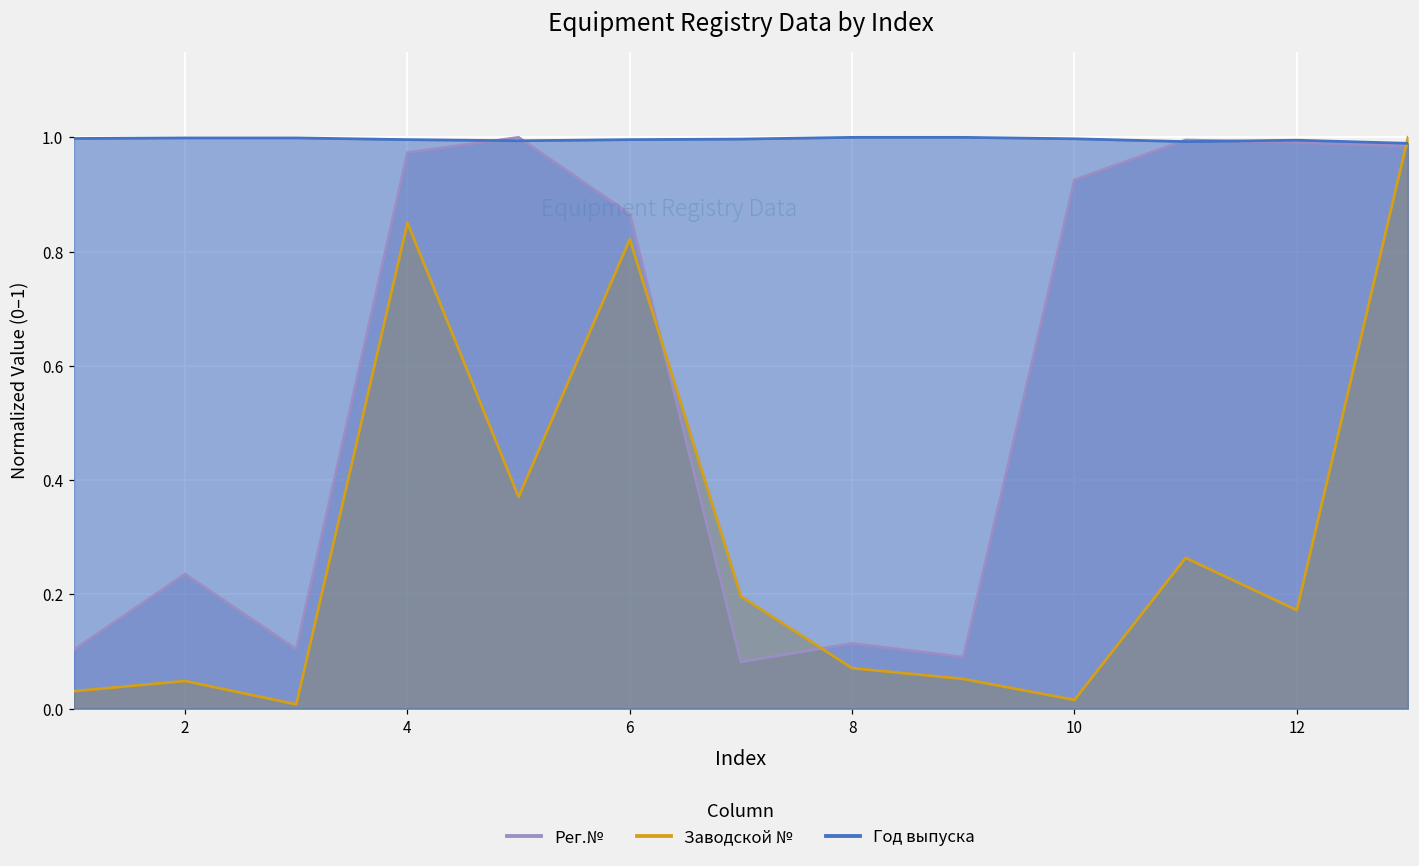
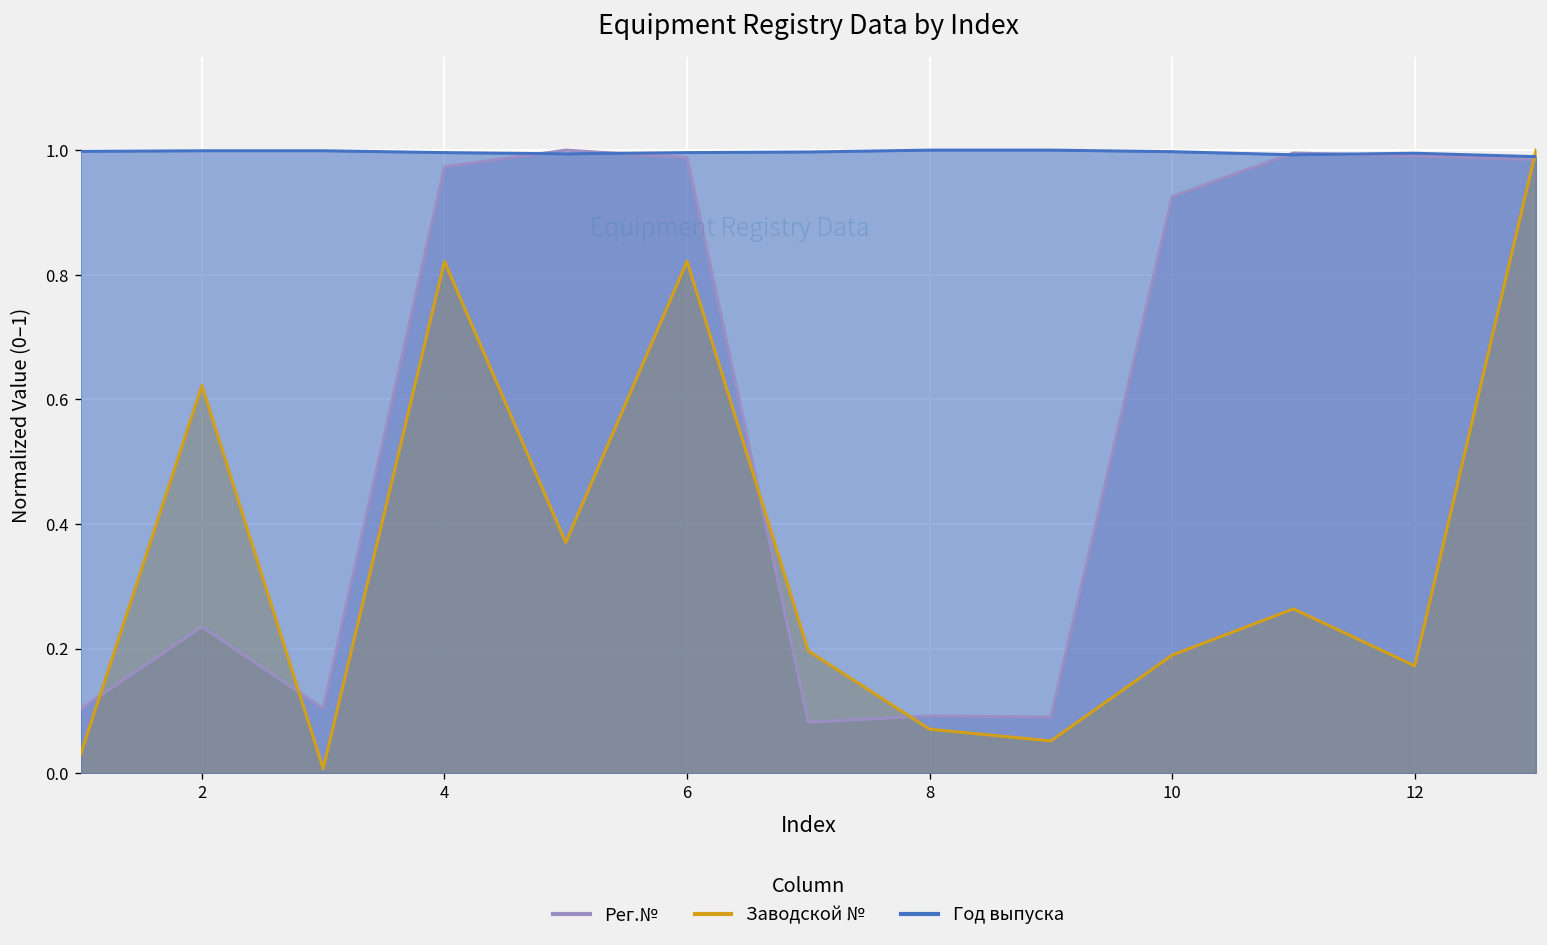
  {
    "Рег.№": {
      "2": 0.24,
      "4": 0.97,
-     "6": 0.87,
-     "8": 0.11,
+     "6": 0.99,
+     "8": 0.09,
      "10": 0.93
    },
    "Заводской №": {
-     "2": 0.05,
-     "4": 0.85,
+     "2": 0.62,
+     "4": 0.82,
      "6": 0.82,
      "8": 0.07,
-     "10": 0.02,
+     "10": 0.19,
      "12": 0.17
    },
    "Год выпуска": {
      "2": 1.00,
      "4": 1.00,
      "6": 1.00,
      "8": 1.00,
      "10": 1.00
    }
  }
